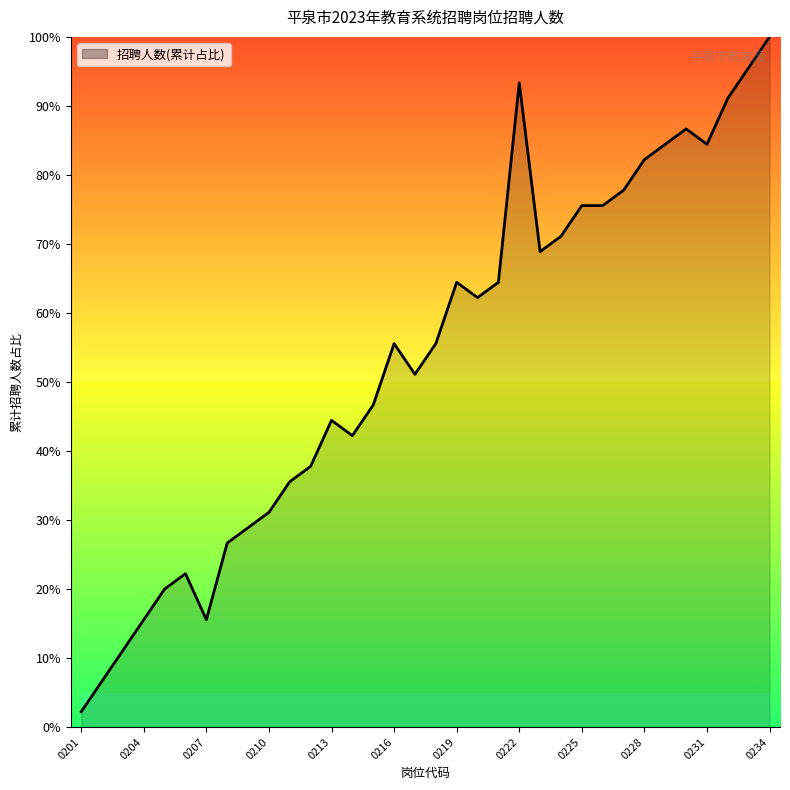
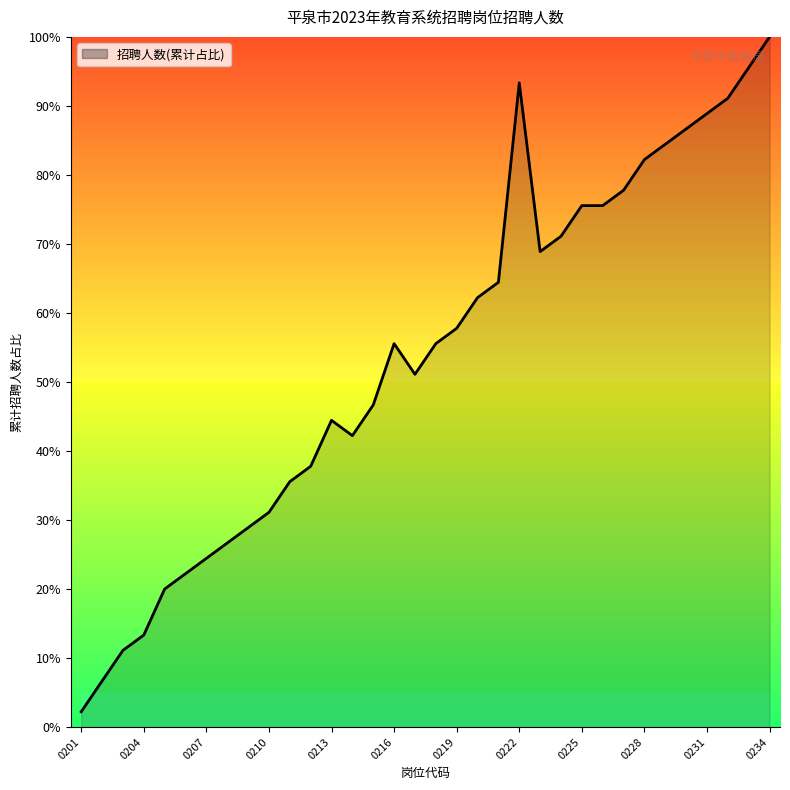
  {
    "招聘人数(累计占比)": {
      "0201": "2%",
-     "0204": "16%",
-     "0207": "16%",
+     "0204": "13%",
+     "0207": "24%",
      "0210": "31%",
      "0213": "44%",
      "0216": "56%",
-     "0219": "64%",
+     "0219": "58%",
      "0222": "93%",
      "0225": "76%",
      "0228": "82%",
-     "0231": "84%",
+     "0231": "89%",
      "0234": "100%"
    }
  }
